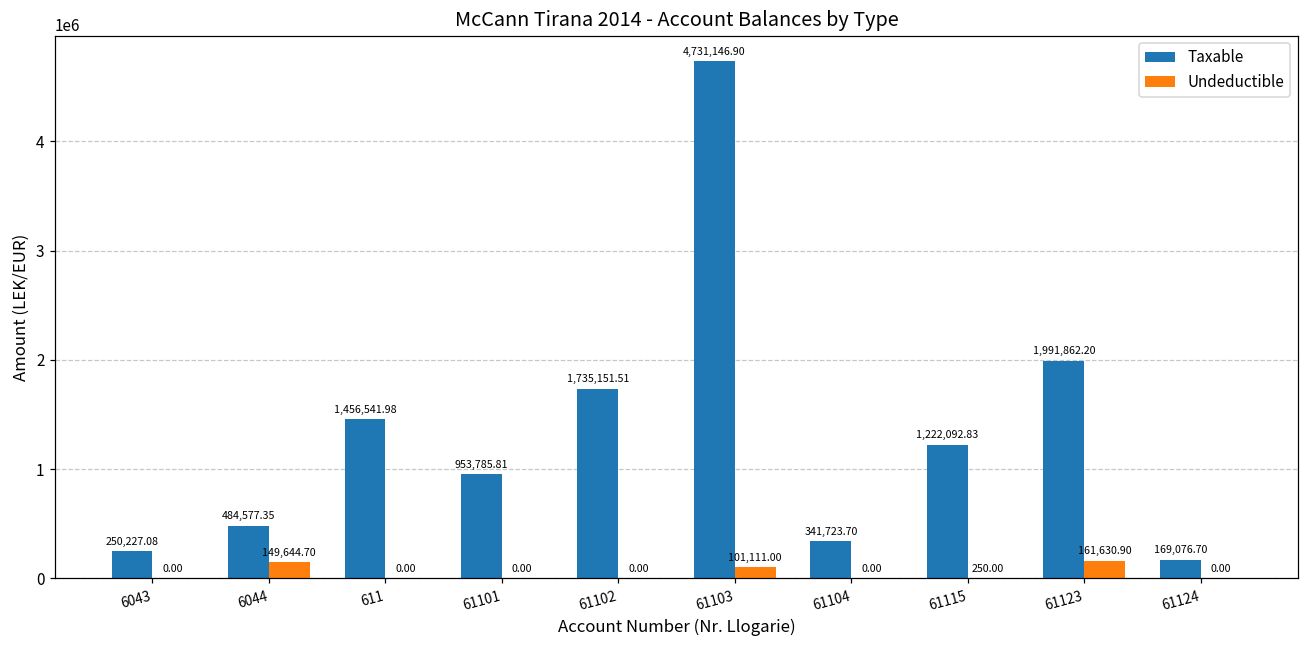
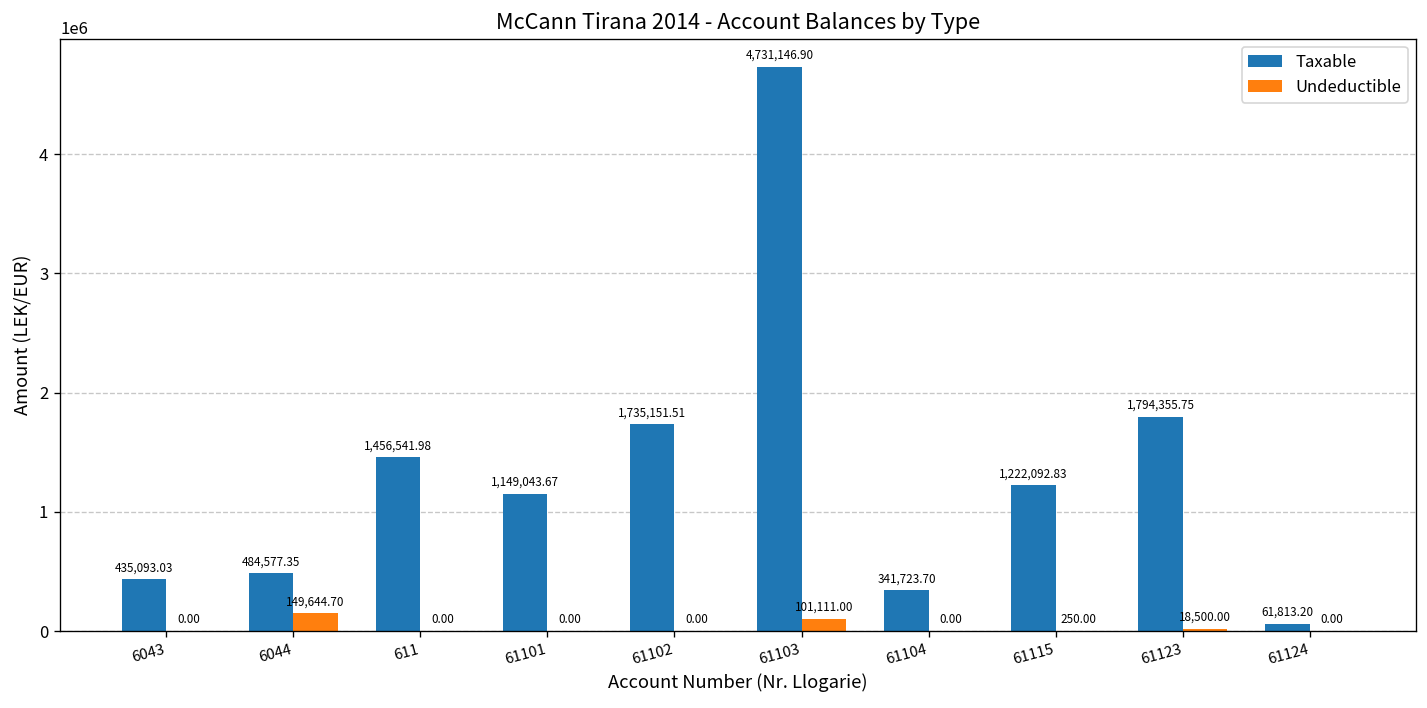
  {
    "Taxable": {
-     "6043": "250,227.08",
+     "6043": "435,093.03",
      "6044": "484,577.35",
      "611": "1,456,541.98",
-     "61101": "953,785.81",
+     "61101": "1,149,043.67",
      "61102": "1,735,151.51",
      "61103": "4,731,146.90",
      "61104": "341,723.70",
      "61115": "1,222,092.83",
-     "61123": "1,991,862.20",
-     "61124": "169,076.70"
+     "61123": "1,794,355.75",
+     "61124": "61,813.20"
    },
    "Undeductible": {
      "6043": "0.00",
      "6044": "149,644.70",
      "611": "0.00",
      "61101": "0.00",
      "61102": "0.00",
      "61103": "101,111.00",
      "61104": "0.00",
      "61115": "250.00",
-     "61123": "161,630.90",
+     "61123": "18,500.00",
      "61124": "0.00"
    }
  }
